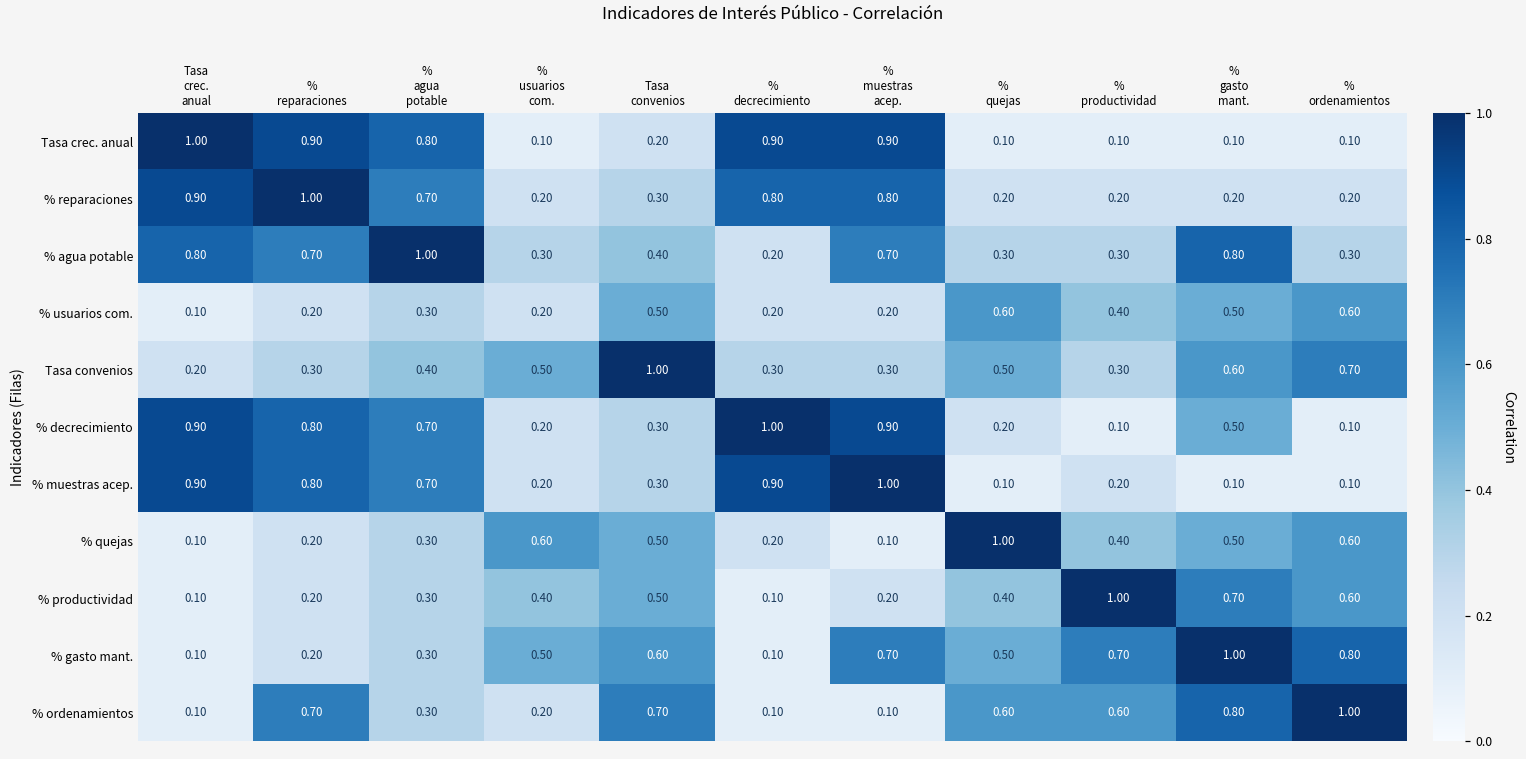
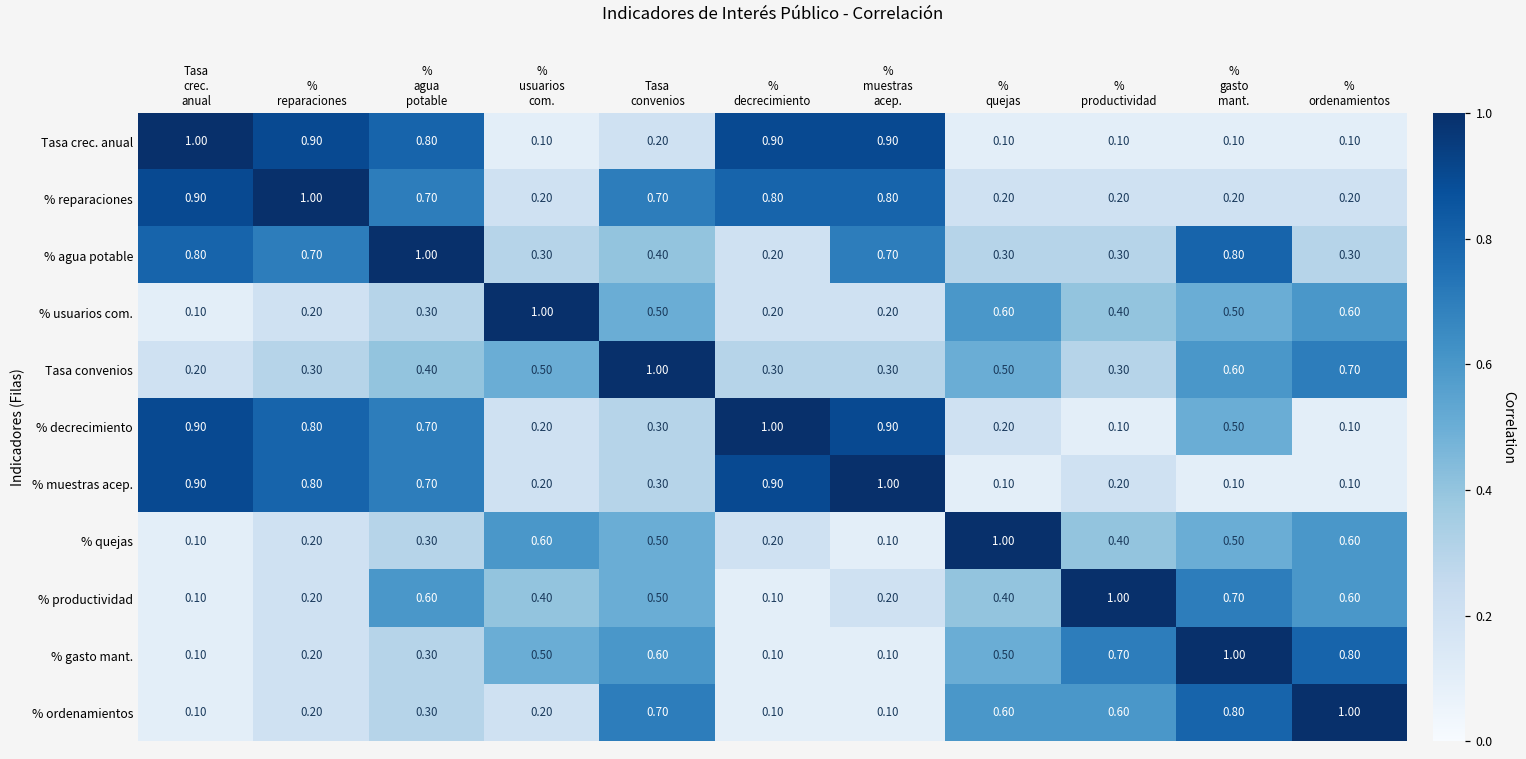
  {
    "Tasa crec. anual": {
      "Tasa crec. anual": 1.00,
      "% reparaciones": 0.90,
      "% agua potable": 0.80,
      "% usuarios com.": 0.10,
      "Tasa convenios": 0.20,
      "% decrecimiento": 0.90,
      "% muestras acep.": 0.90,
      "% quejas": 0.10,
      "% productividad": 0.10,
      "% gasto mant.": 0.10,
      "% ordenamientos": 0.10
    },
    "% reparaciones": {
      "Tasa crec. anual": 0.90,
      "% reparaciones": 1.00,
      "% agua potable": 0.70,
      "% usuarios com.": 0.20,
-     "Tasa convenios": 0.30,
+     "Tasa convenios": 0.70,
      "% decrecimiento": 0.80,
      "% muestras acep.": 0.80,
      "% quejas": 0.20,
      "% productividad": 0.20,
      "% gasto mant.": 0.20,
      "% ordenamientos": 0.20
    },
    "% agua potable": {
      "Tasa crec. anual": 0.80,
      "% reparaciones": 0.70,
      "% agua potable": 1.00,
      "% usuarios com.": 0.30,
      "Tasa convenios": 0.40,
      "% decrecimiento": 0.20,
      "% muestras acep.": 0.70,
      "% quejas": 0.30,
      "% productividad": 0.30,
      "% gasto mant.": 0.80,
      "% ordenamientos": 0.30
    },
    "% usuarios com.": {
      "Tasa crec. anual": 0.10,
      "% reparaciones": 0.20,
      "% agua potable": 0.30,
-     "% usuarios com.": 0.20,
+     "% usuarios com.": 1.00,
      "Tasa convenios": 0.50,
      "% decrecimiento": 0.20,
      "% muestras acep.": 0.20,
      "% quejas": 0.60,
      "% productividad": 0.40,
      "% gasto mant.": 0.50,
      "% ordenamientos": 0.60
    },
    "Tasa convenios": {
      "Tasa crec. anual": 0.20,
      "% reparaciones": 0.30,
      "% agua potable": 0.40,
      "% usuarios com.": 0.50,
      "Tasa convenios": 1.00,
      "% decrecimiento": 0.30,
      "% muestras acep.": 0.30,
      "% quejas": 0.50,
      "% productividad": 0.30,
      "% gasto mant.": 0.60,
      "% ordenamientos": 0.70
    },
    "% decrecimiento": {
      "Tasa crec. anual": 0.90,
      "% reparaciones": 0.80,
      "% agua potable": 0.70,
      "% usuarios com.": 0.20,
      "Tasa convenios": 0.30,
      "% decrecimiento": 1.00,
      "% muestras acep.": 0.90,
      "% quejas": 0.20,
      "% productividad": 0.10,
      "% gasto mant.": 0.50,
      "% ordenamientos": 0.10
    },
    "% muestras acep.": {
      "Tasa crec. anual": 0.90,
      "% reparaciones": 0.80,
      "% agua potable": 0.70,
      "% usuarios com.": 0.20,
      "Tasa convenios": 0.30,
      "% decrecimiento": 0.90,
      "% muestras acep.": 1.00,
      "% quejas": 0.10,
      "% productividad": 0.20,
      "% gasto mant.": 0.10,
      "% ordenamientos": 0.10
    },
    "% quejas": {
      "Tasa crec. anual": 0.10,
      "% reparaciones": 0.20,
      "% agua potable": 0.30,
      "% usuarios com.": 0.60,
      "Tasa convenios": 0.50,
      "% decrecimiento": 0.20,
      "% muestras acep.": 0.10,
      "% quejas": 1.00,
      "% productividad": 0.40,
      "% gasto mant.": 0.50,
      "% ordenamientos": 0.60
    },
    "% productividad": {
      "Tasa crec. anual": 0.10,
      "% reparaciones": 0.20,
-     "% agua potable": 0.30,
+     "% agua potable": 0.60,
      "% usuarios com.": 0.40,
      "Tasa convenios": 0.50,
      "% decrecimiento": 0.10,
      "% muestras acep.": 0.20,
      "% quejas": 0.40,
      "% productividad": 1.00,
      "% gasto mant.": 0.70,
      "% ordenamientos": 0.60
    },
    "% gasto mant.": {
      "Tasa crec. anual": 0.10,
      "% reparaciones": 0.20,
      "% agua potable": 0.30,
      "% usuarios com.": 0.50,
      "Tasa convenios": 0.60,
      "% decrecimiento": 0.10,
-     "% muestras acep.": 0.70,
+     "% muestras acep.": 0.10,
      "% quejas": 0.50,
      "% productividad": 0.70,
      "% gasto mant.": 1.00,
      "% ordenamientos": 0.80
    },
    "% ordenamientos": {
      "Tasa crec. anual": 0.10,
-     "% reparaciones": 0.70,
+     "% reparaciones": 0.20,
      "% agua potable": 0.30,
      "% usuarios com.": 0.20,
      "Tasa convenios": 0.70,
      "% decrecimiento": 0.10,
      "% muestras acep.": 0.10,
      "% quejas": 0.60,
      "% productividad": 0.60,
      "% gasto mant.": 0.80,
      "% ordenamientos": 1.00
    }
  }
